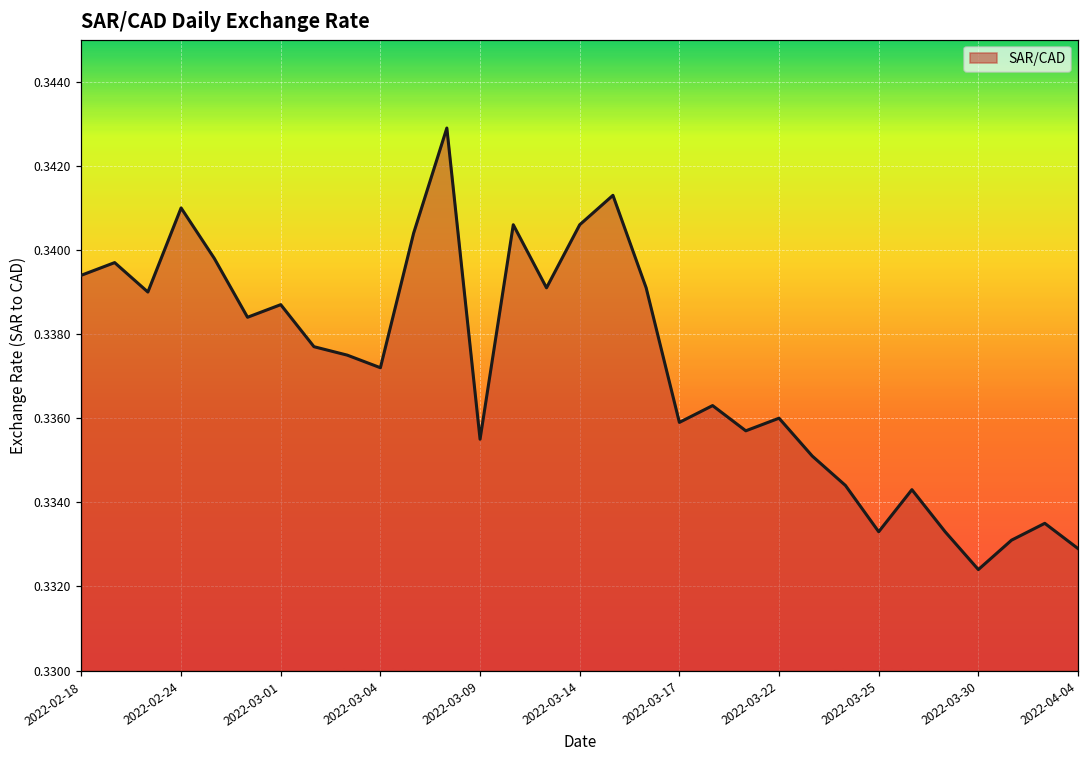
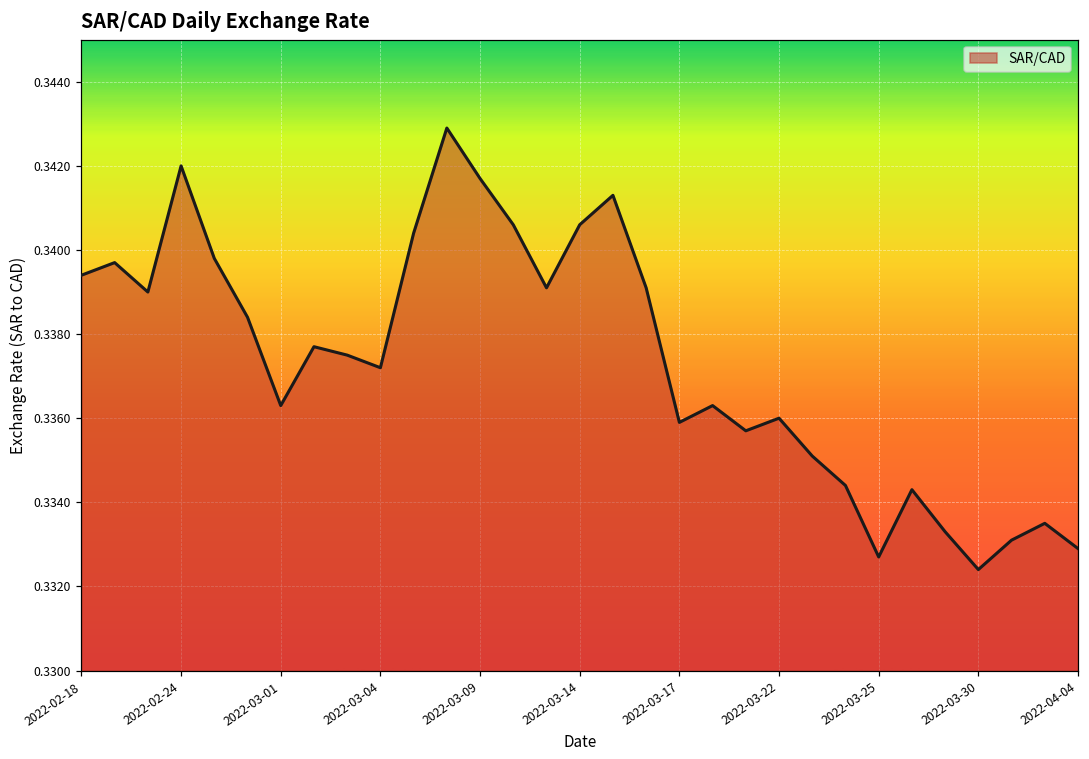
  {
    "2022-02-18": 0.3394,
-   "2022-02-24": 0.341,
-   "2022-03-01": 0.3387,
+   "2022-02-24": 0.342,
+   "2022-03-01": 0.3363,
    "2022-03-04": 0.3372,
-   "2022-03-09": 0.3355,
+   "2022-03-09": 0.3417,
    "2022-03-14": 0.3406,
    "2022-03-17": 0.3359,
    "2022-03-22": 0.3360,
-   "2022-03-25": 0.3333,
+   "2022-03-25": 0.3327,
    "2022-03-30": 0.3324,
    "2022-04-04": 0.3329
  }
